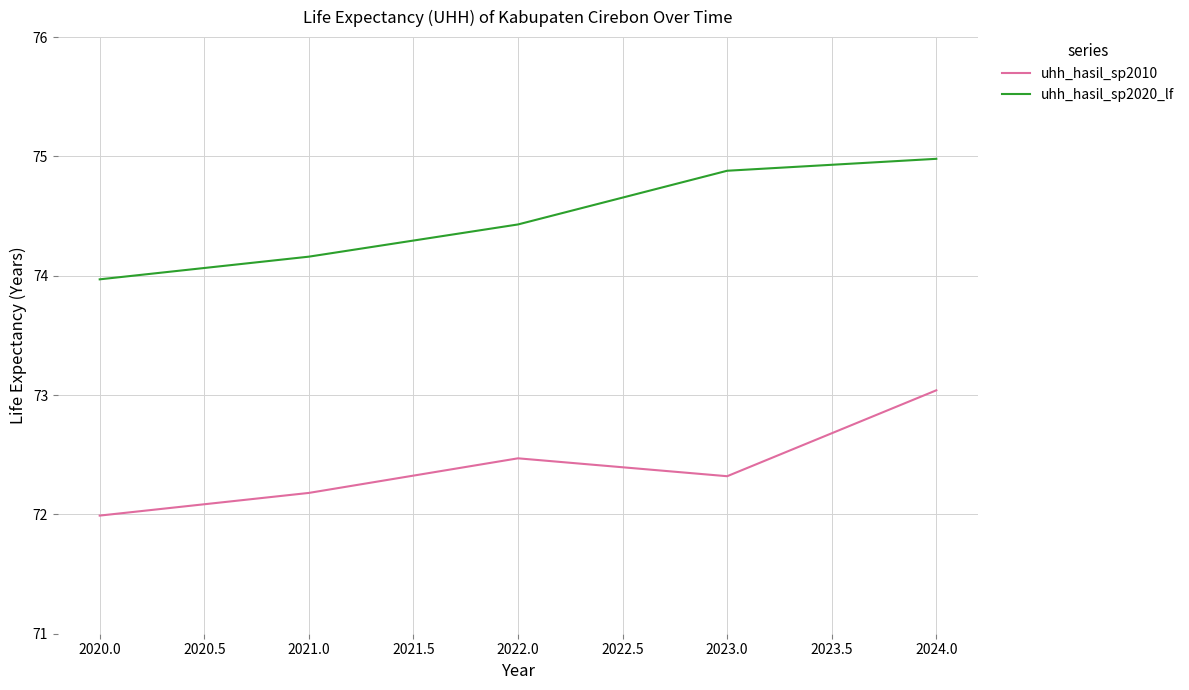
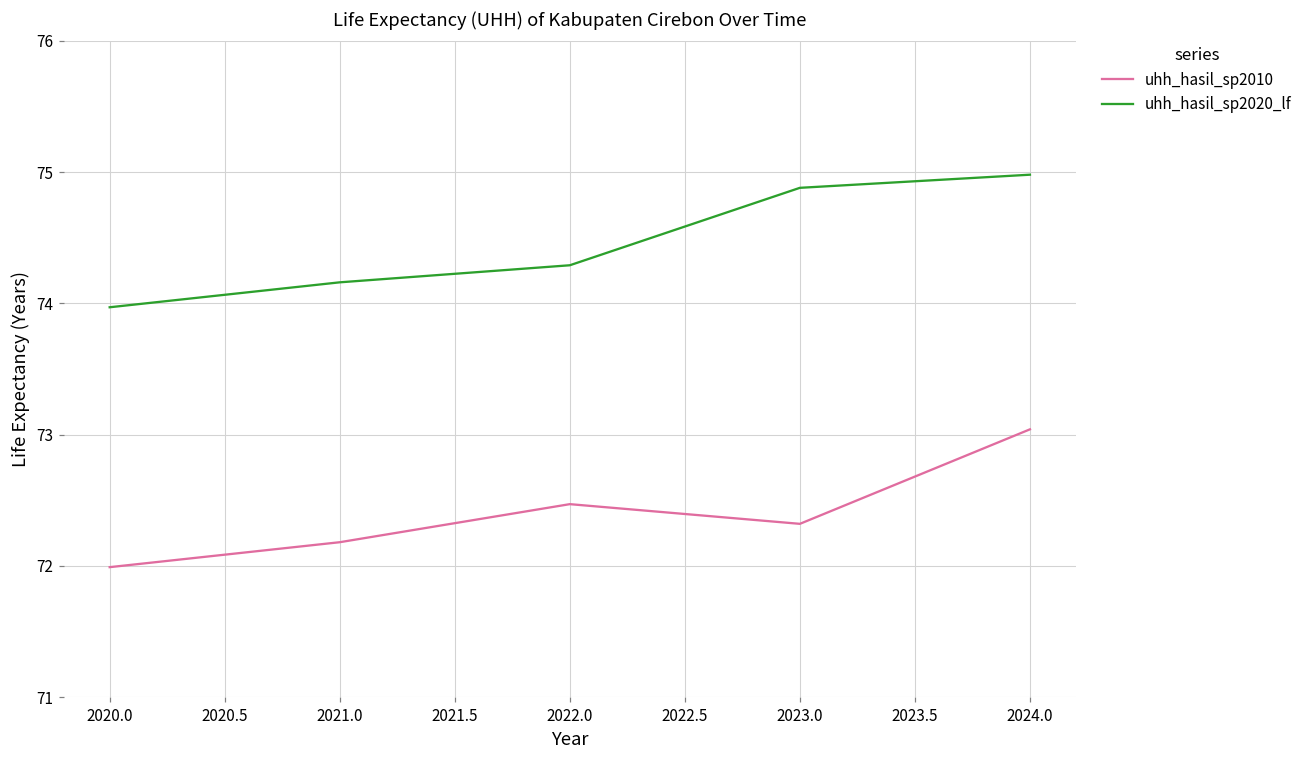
  {
    "uhh_hasil_sp2010": {
      "2020.0": 71.99,
      "2021.0": 72.18,
      "2022.0": 72.47,
      "2023.0": 72.32,
      "2024.0": 73.04
    },
    "uhh_hasil_sp2020_lf": {
      "2020.0": 73.97,
      "2021.0": 74.16,
-     "2022.0": 74.43,
+     "2022.0": 74.29,
      "2023.0": 74.88,
      "2024.0": 74.98
    }
  }
